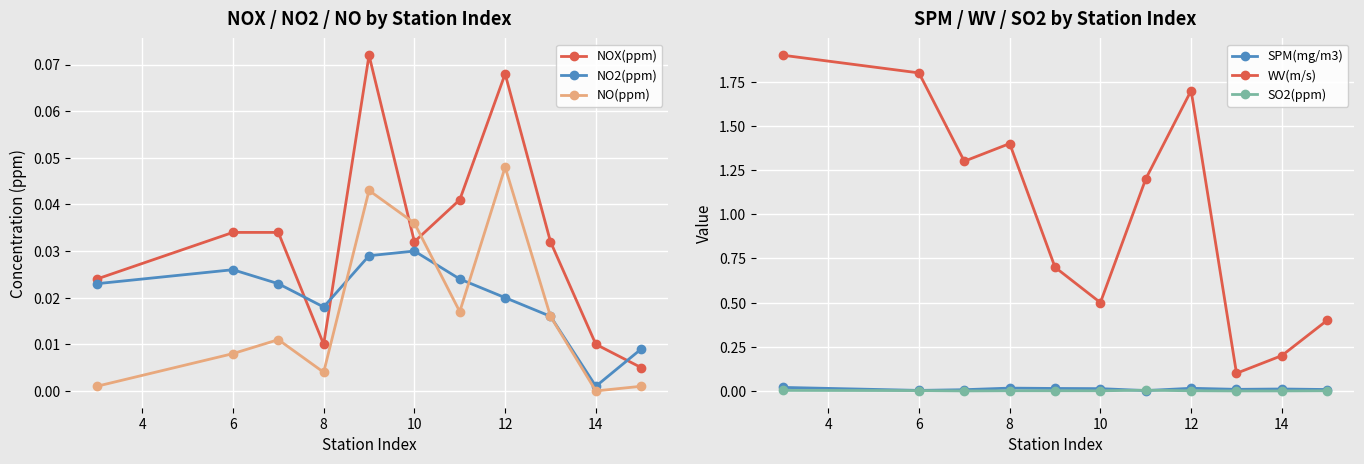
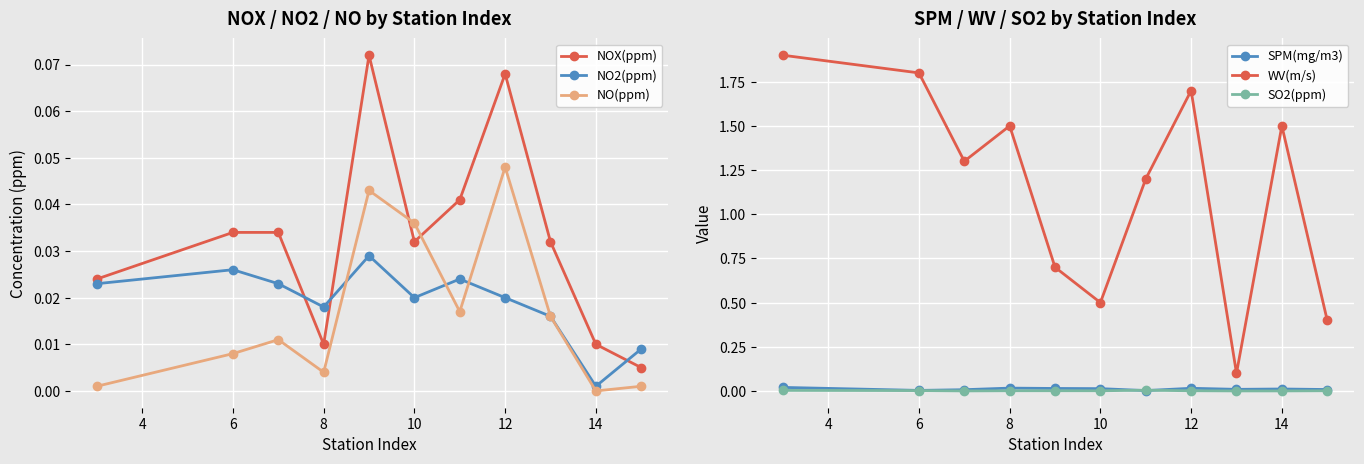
  {
    "NOX / NO2 / NO by Station Index": {
      "NOX(ppm)": {
        "6": 0.034,
        "8": 0.01,
        "10": 0.032,
        "12": 0.068,
        "14": 0.01
      },
      "NO2(ppm)": {
        "6": 0.026,
        "8": 0.018,
-       "10": 0.03,
+       "10": 0.02,
        "12": 0.02,
        "14": 0.001
      },
      "NO(ppm)": {
        "6": 0.008,
        "8": 0.004,
        "10": 0.036,
        "12": 0.048,
        "14": 0.00
      }
    },
    "SPM / WV / SO2 by Station Index": {
      "SPM(mg/m3)": {
        "8": 0.02
      },
      "WV(m/s)": {
        "6": 1.8,
-       "8": 1.4,
+       "8": 1.5,
        "10": 0.5,
        "12": 1.7,
-       "14": 0.2
+       "14": 1.5
      },
      "SO2(ppm)": {
        "8": 0.0
      }
    }
  }
